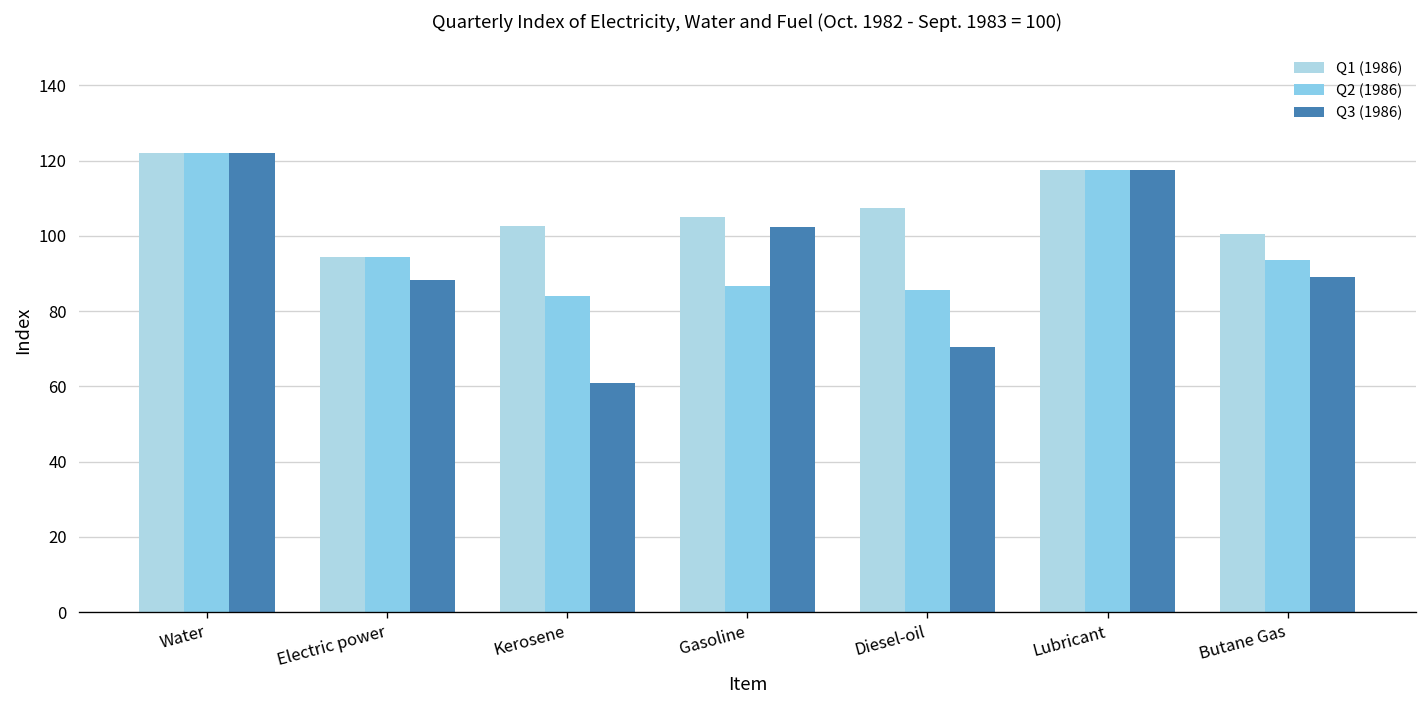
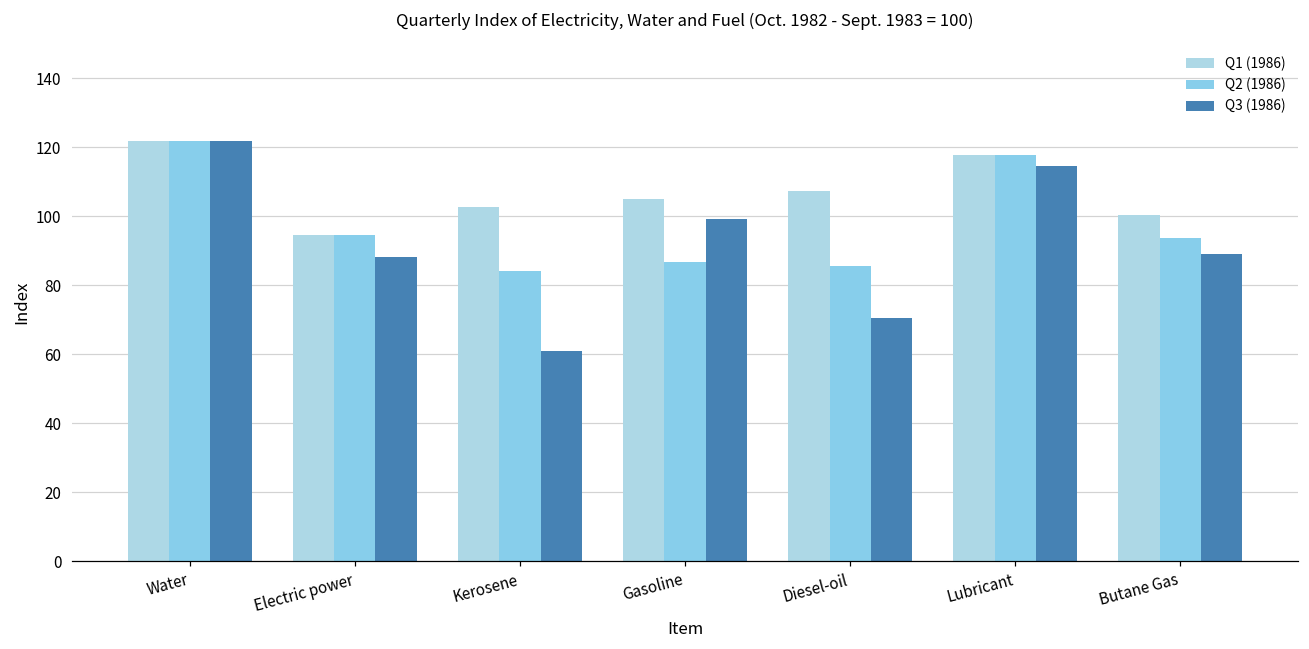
  {
    "Q3 (1986)": {
      "Water": 122,
      "Electric power": 88,
      "Kerosene": 61,
-     "Gasoline": 102,
+     "Gasoline": 99,
      "Diesel-oil": 70,
-     "Lubricant": 118,
+     "Lubricant": 115,
      "Butane Gas": 89
    }
  }
